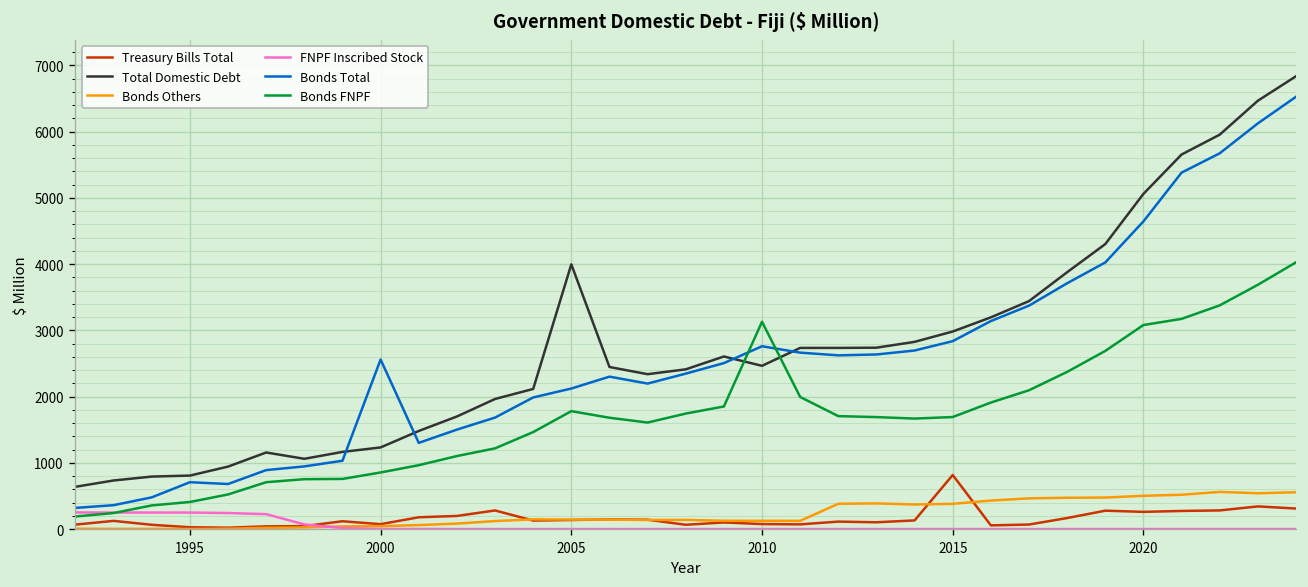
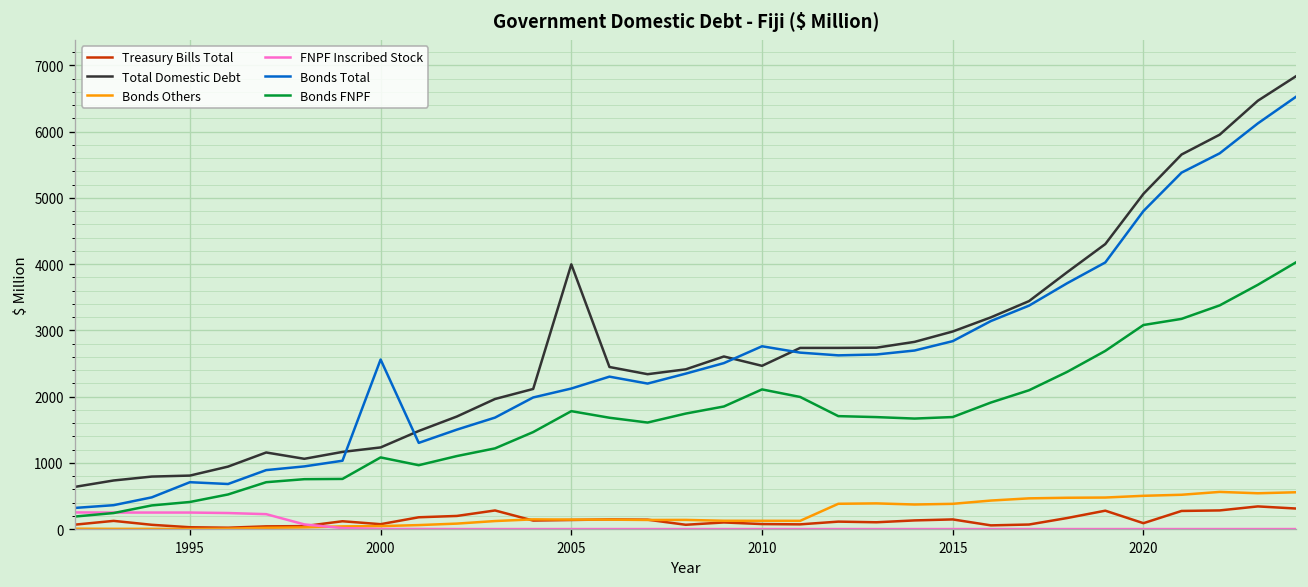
  {
    "Treasury Bills Total": {
      "2010": 100,
-     "2015": 800,
-     "2020": 300
+     "2015": 100,
+     "2020": 100
    },
    "Total Domestic Debt": {
      "1995": 800,
      "2000": 1200,
      "2005": 4000,
      "2010": 2500,
      "2015": 3000,
      "2020": 5100
    },
    "Bonds Others": {
      "2010": 100,
      "2015": 400,
      "2020": 500
    },
    "FNPF Inscribed Stock": {
      "1995": 200,
      "2005": 0,
      "2010": 0,
      "2015": 0,
      "2020": 0
    },
    "Bonds Total": {
      "1995": 700,
      "2000": 2600,
      "2005": 2100,
      "2010": 2800,
      "2015": 2800,
-     "2020": 4600
+     "2020": 4800
    },
    "Bonds FNPF": {
      "1995": 400,
-     "2000": 900,
+     "2000": 1100,
      "2005": 1800,
-     "2010": 3100,
+     "2010": 2100,
      "2015": 1700,
      "2020": 3100
    }
  }
